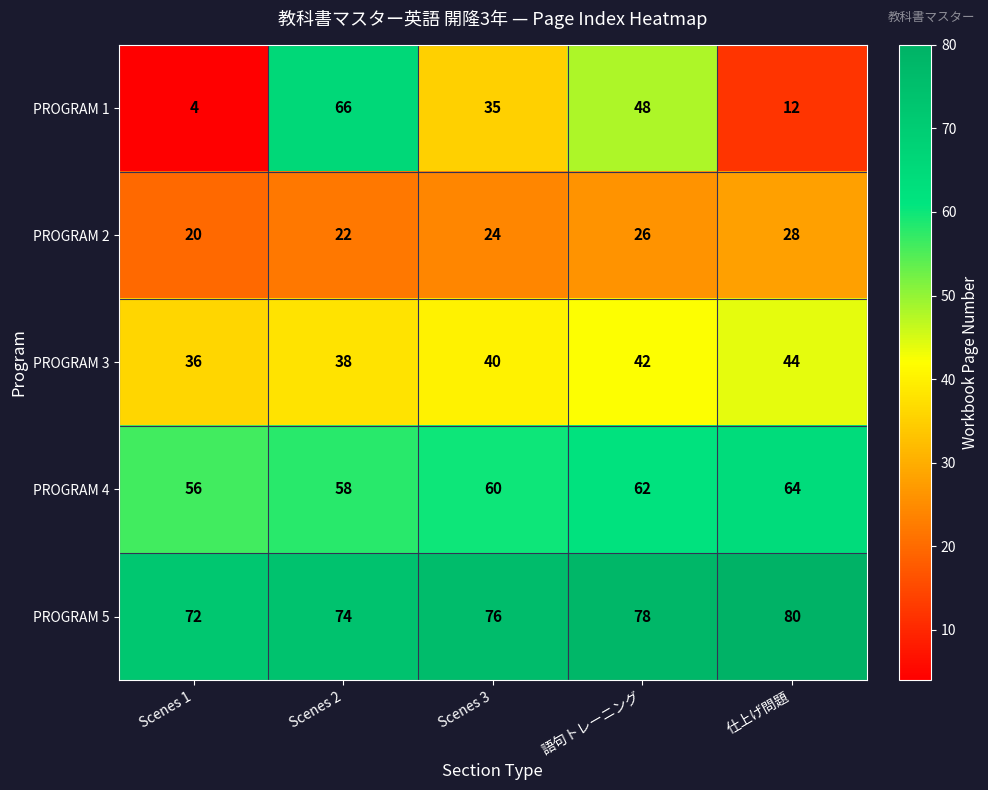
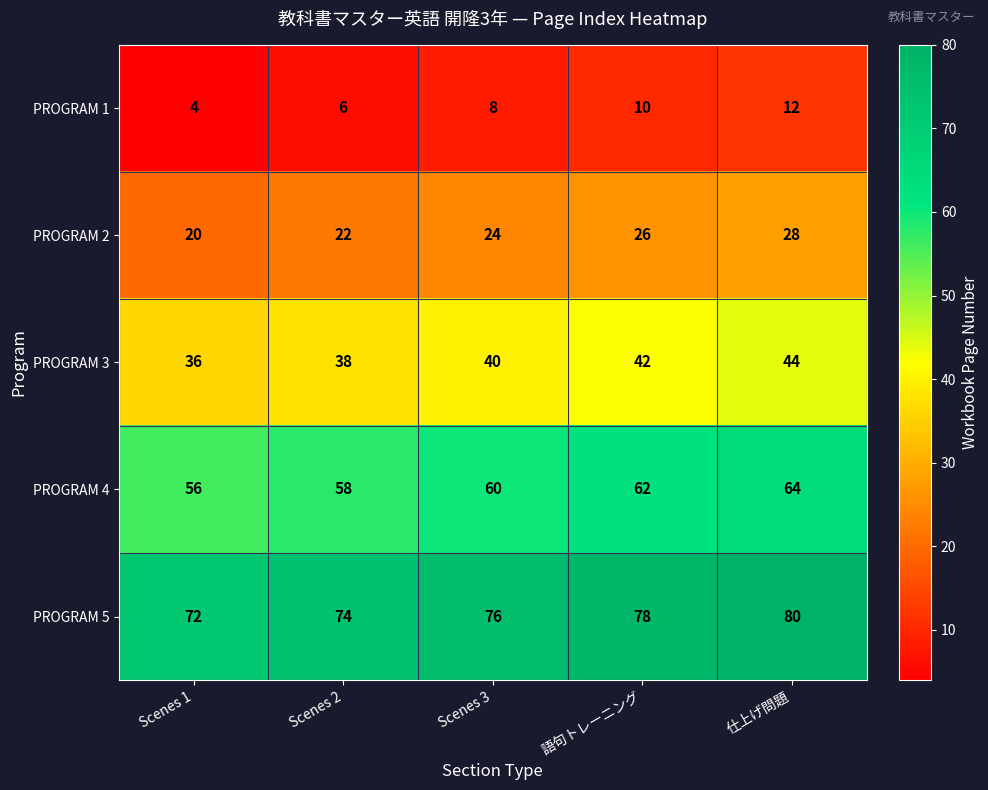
  {
    "PROGRAM 1": {
      "Scenes 1": 4,
-     "Scenes 2": 66,
-     "Scenes 3": 35,
-     "語句トレーニング": 48,
+     "Scenes 2": 6,
+     "Scenes 3": 8,
+     "語句トレーニング": 10,
      "仕上げ問題": 12
    },
    "PROGRAM 2": {
      "Scenes 1": 20,
      "Scenes 2": 22,
      "Scenes 3": 24,
      "語句トレーニング": 26,
      "仕上げ問題": 28
    },
    "PROGRAM 3": {
      "Scenes 1": 36,
      "Scenes 2": 38,
      "Scenes 3": 40,
      "語句トレーニング": 42,
      "仕上げ問題": 44
    },
    "PROGRAM 4": {
      "Scenes 1": 56,
      "Scenes 2": 58,
      "Scenes 3": 60,
      "語句トレーニング": 62,
      "仕上げ問題": 64
    },
    "PROGRAM 5": {
      "Scenes 1": 72,
      "Scenes 2": 74,
      "Scenes 3": 76,
      "語句トレーニング": 78,
      "仕上げ問題": 80
    }
  }
